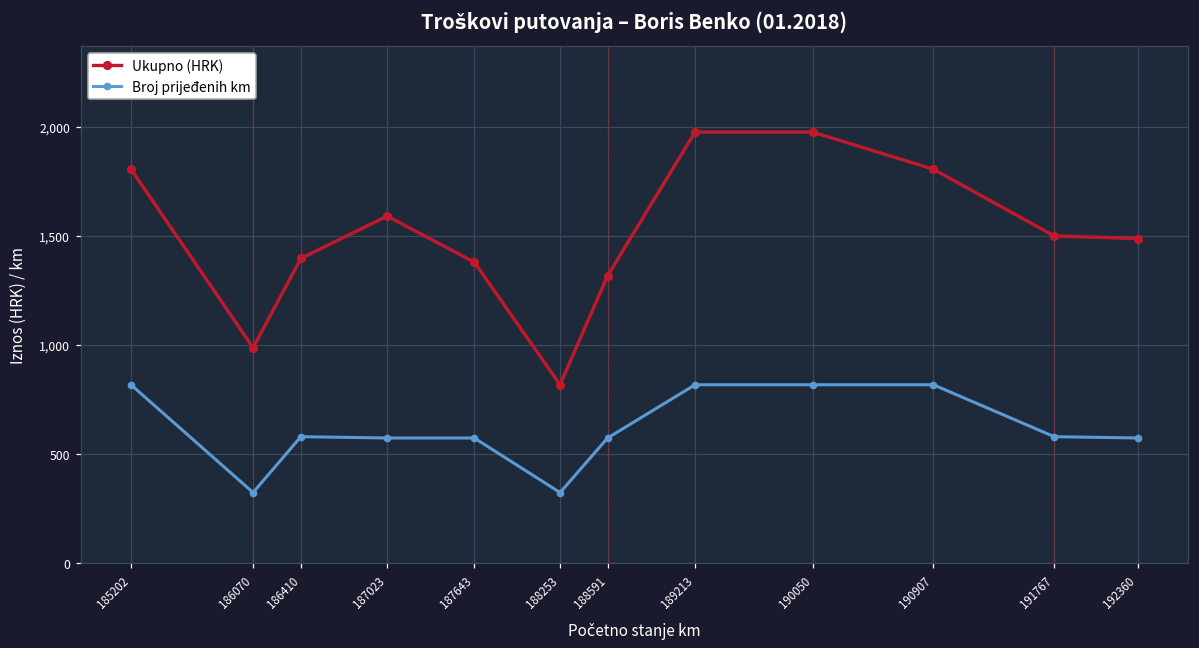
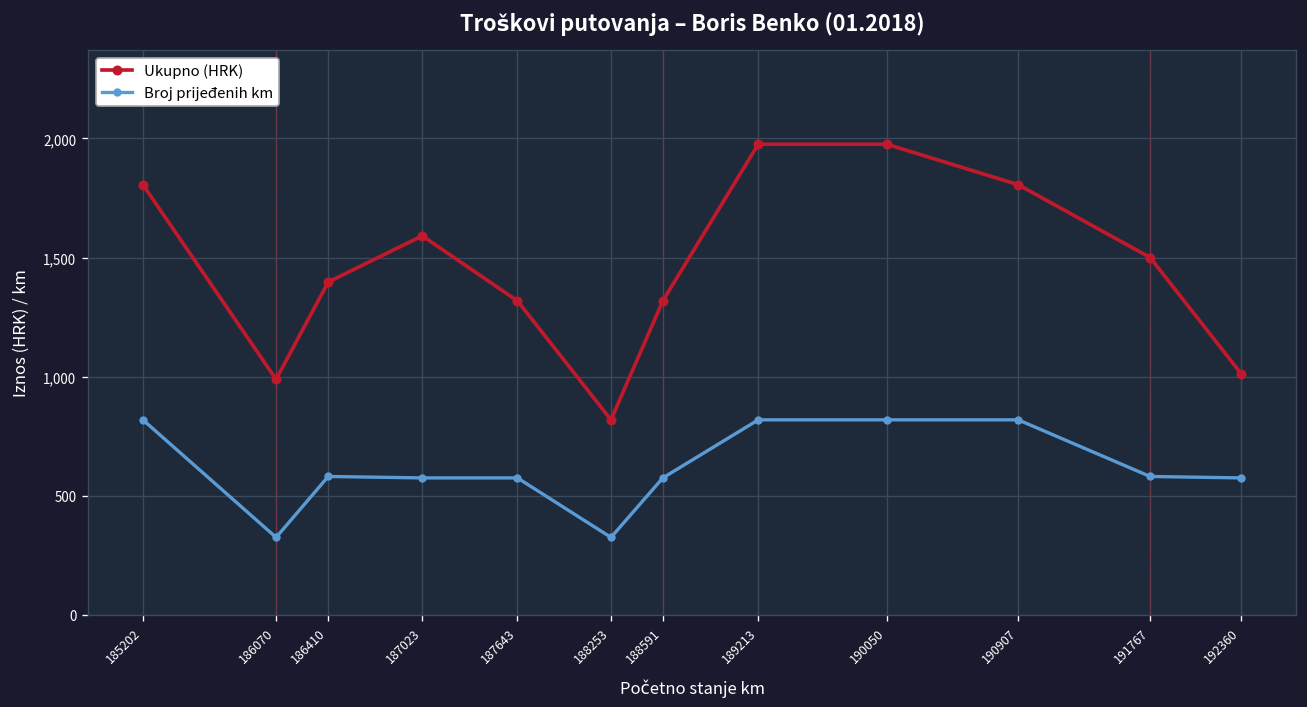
  {
    "Ukupno (HRK)": {
      "185202": "1,810",
      "186070": "990",
      "186410": "1,400",
      "187023": "1,590",
-     "187643": "1,380",
+     "187643": "1,320",
      "188253": "820",
      "188591": "1,320",
      "189213": "1,980",
      "190050": "1,980",
      "190907": "1,810",
      "191767": "1,500",
-     "192360": "1,490"
+     "192360": "1,010"
    },
    "Broj prijeđenih km": {
      "185202": "820",
      "186070": "320",
      "186410": "580",
      "187023": "570",
      "187643": "570",
      "188253": "320",
      "188591": "570",
      "189213": "820",
      "190050": "820",
      "190907": "820",
      "191767": "580",
      "192360": "570"
    }
  }
